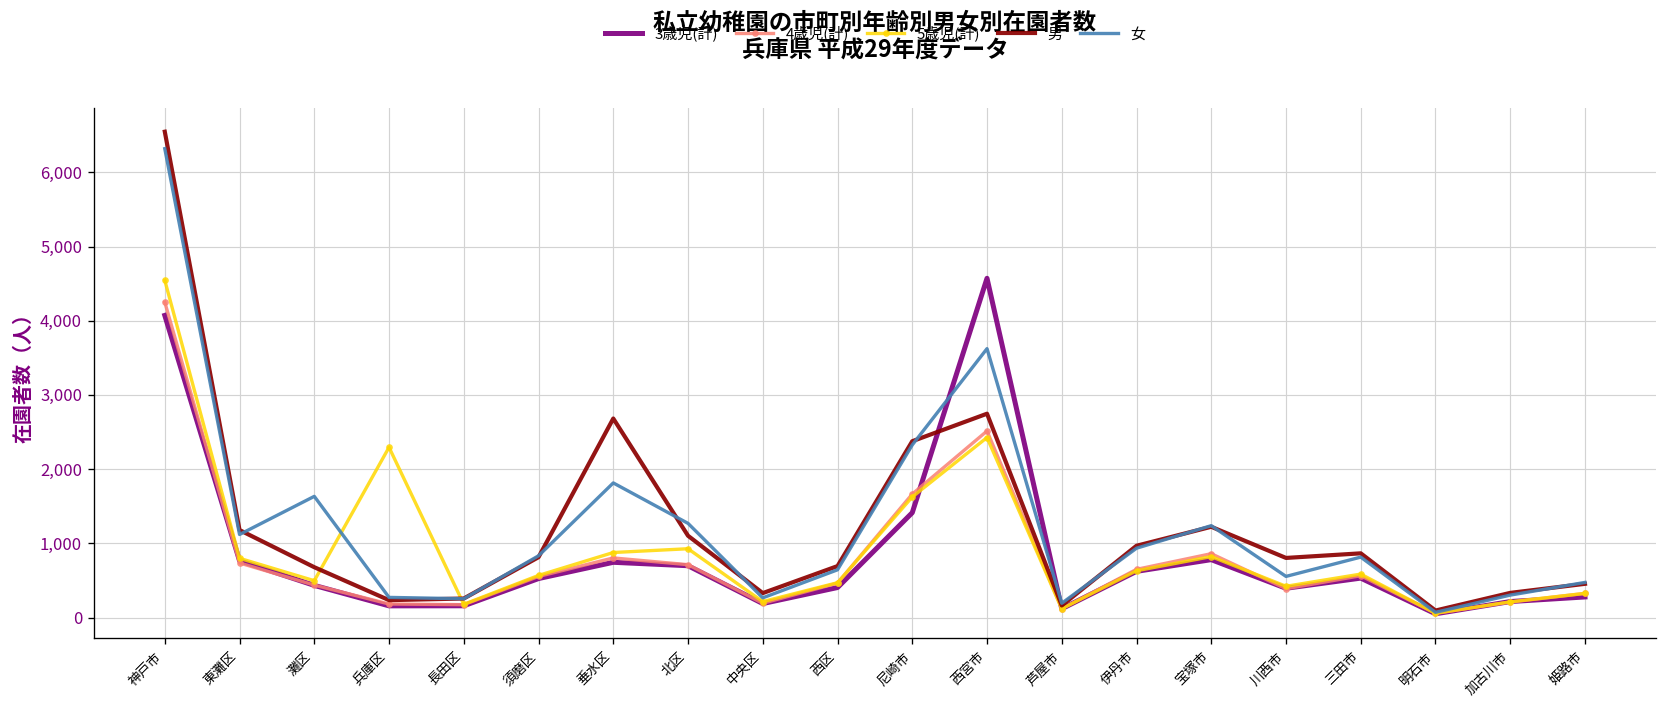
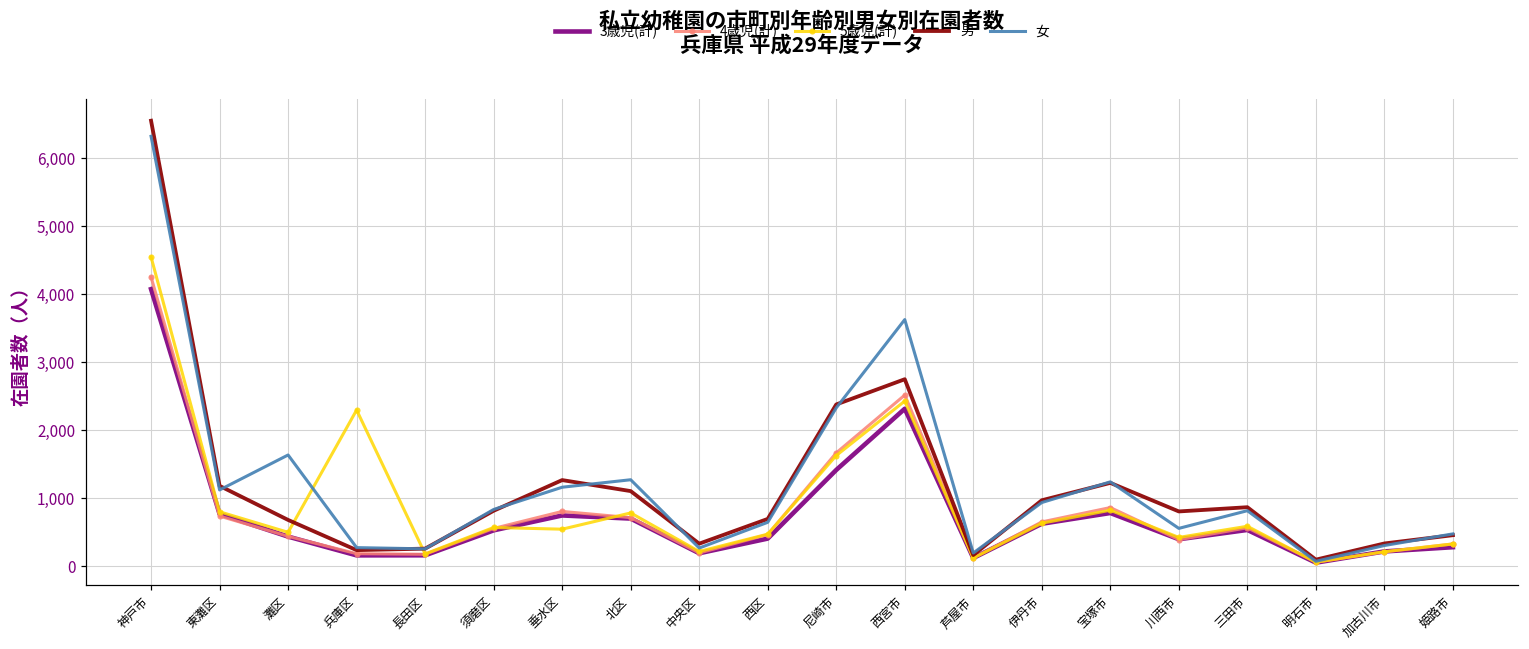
  {
    "3歳児(計)": {
      "神戸市": "4,100",
      "垂水区": "700",
      "西区": "400",
      "尼崎市": "1,400",
-     "西宮市": "4,600",
+     "西宮市": "2,300",
      "宝塚市": "800",
      "姫路市": "300"
    },
    "4歳児(計)": {
      "神戸市": "4,300",
      "垂水区": "800",
      "西宮市": "2,500"
    },
    "5歳児(計)": {
      "神戸市": "4,500",
      "灘区": "500",
      "兵庫区": "2,300",
-     "垂水区": "900",
-     "北区": "900",
+     "垂水区": "500",
+     "北区": "800",
      "西宮市": "2,400"
    },
    "男": {
      "神戸市": "6,500",
      "東灘区": "1,200",
      "灘区": "700",
-     "垂水区": "2,700",
+     "垂水区": "1,300",
      "北区": "1,100",
      "中央区": "300",
      "西区": "700",
      "尼崎市": "2,400",
      "西宮市": "2,700",
      "川西市": "800",
      "三田市": "900"
    },
    "女": {
      "神戸市": "6,300",
      "東灘区": "1,100",
      "灘区": "1,600",
-     "垂水区": "1,800",
+     "垂水区": "1,200",
      "北区": "1,300",
      "中央区": "300",
      "西区": "600",
      "尼崎市": "2,300",
      "西宮市": "3,600",
      "川西市": "600",
      "三田市": "800"
    }
  }
